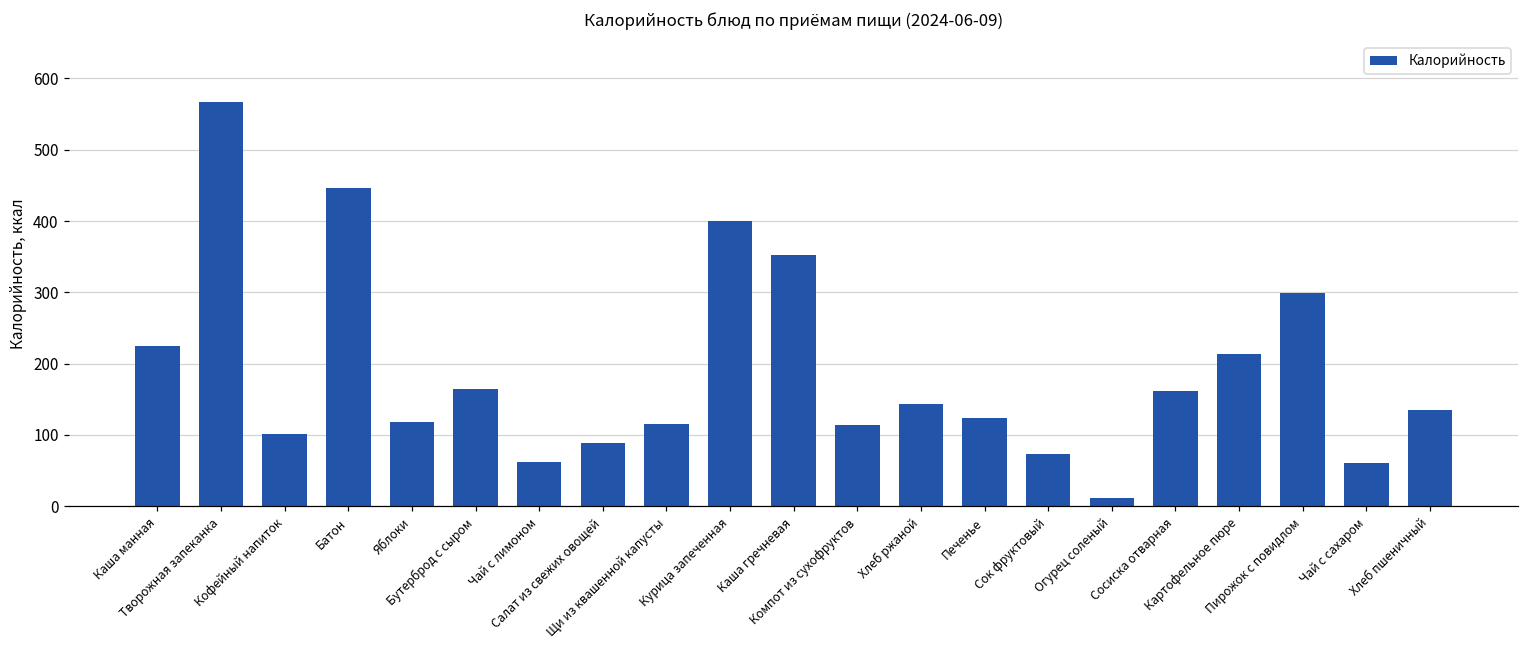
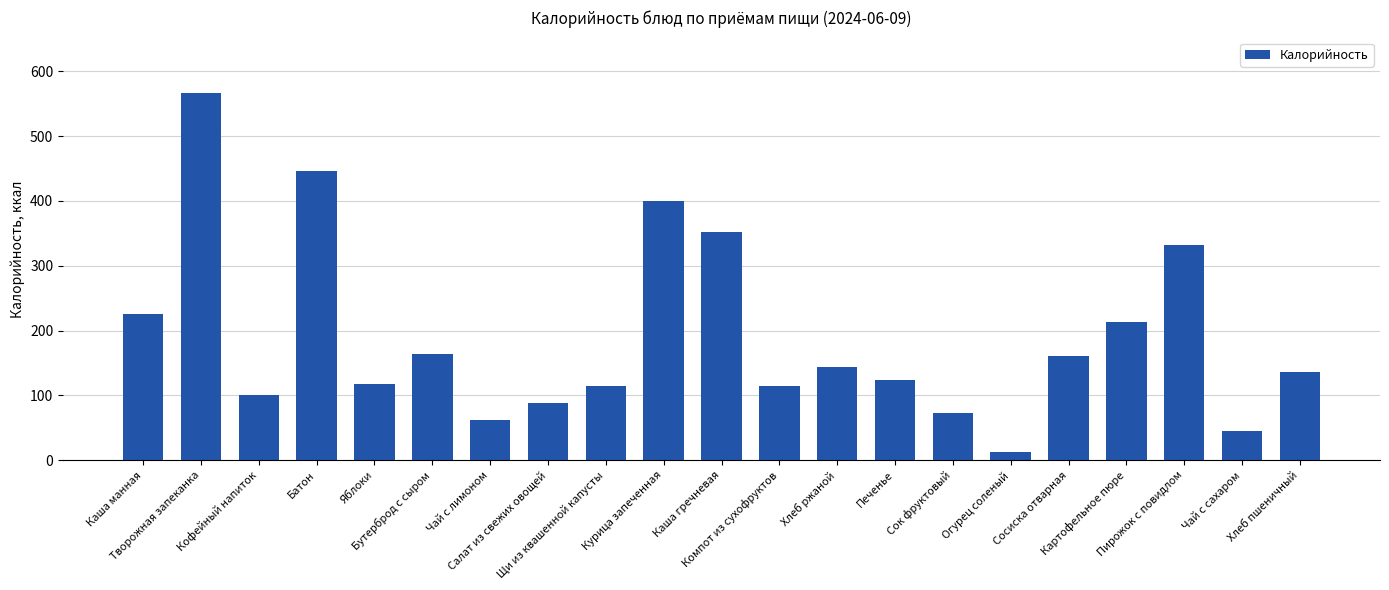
  {
    "Каша манная": 230,
    "Творожная запеканка": 570,
    "Кофейный напиток": 100,
    "Батон": 450,
    "Яблоки": 120,
    "Бутерброд с сыром": 160,
    "Чай с лимоном": 60,
    "Салат из свежих овощей": 90,
    "Щи из квашенной капусты": 120,
    "Курица запеченная": 400,
    "Каша гречневая": 350,
    "Компот из сухофруктов": 110,
    "Хлеб ржаной": 140,
    "Печенье": 120,
    "Сок фруктовый": 70,
    "Огурец соленый": 10,
    "Сосиска отварная": 160,
    "Картофельное пюре": 210,
-   "Пирожок с повидлом": 300,
-   "Чай с сахаром": 60,
+   "Пирожок с повидлом": 330,
+   "Чай с сахаром": 50,
    "Хлеб пшеничный": 140
  }
